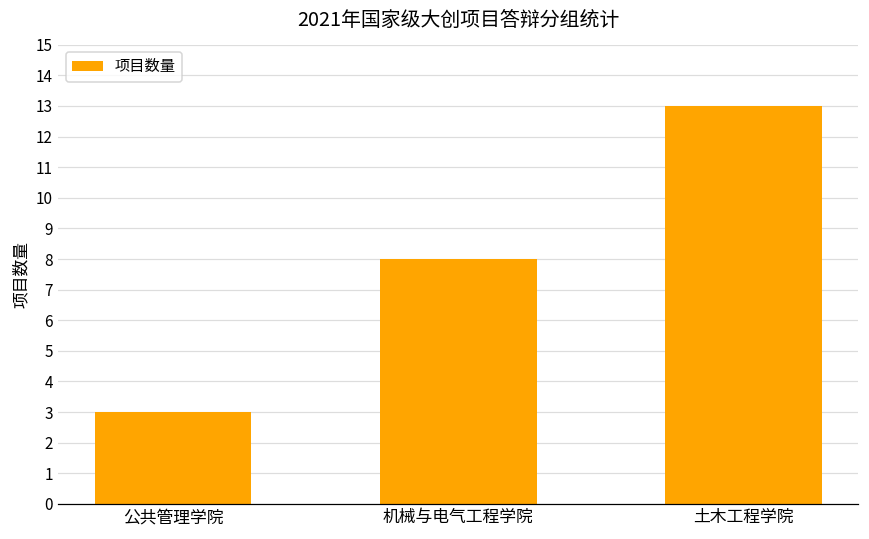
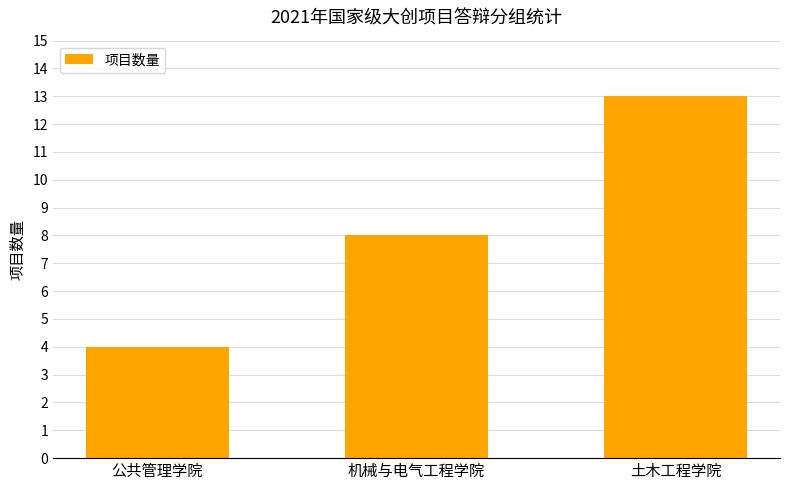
  {
-   "公共管理学院": 3,
+   "公共管理学院": 4,
    "机械与电气工程学院": 8,
    "土木工程学院": 13
  }
